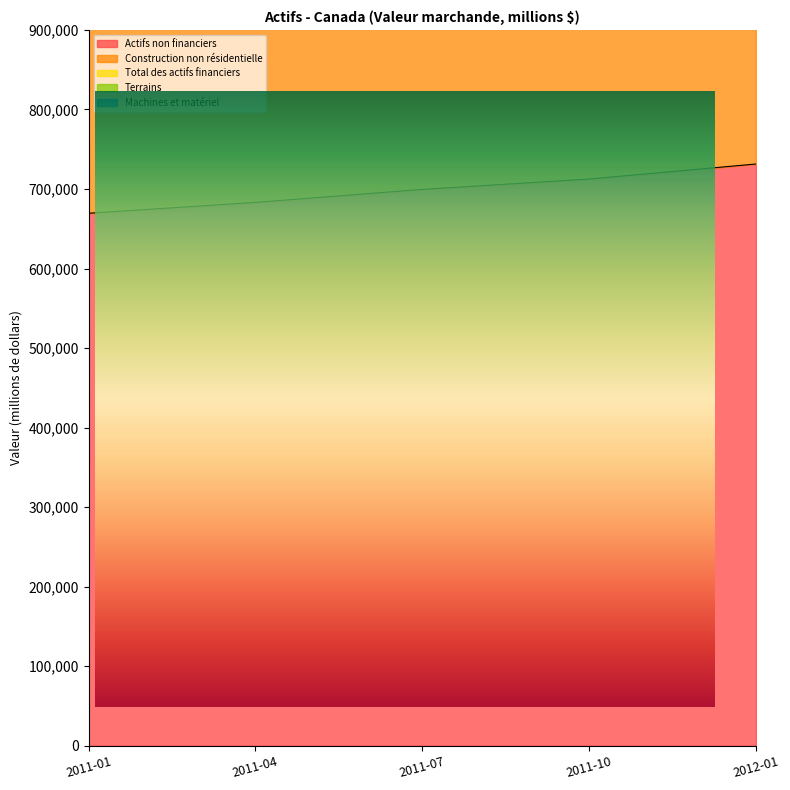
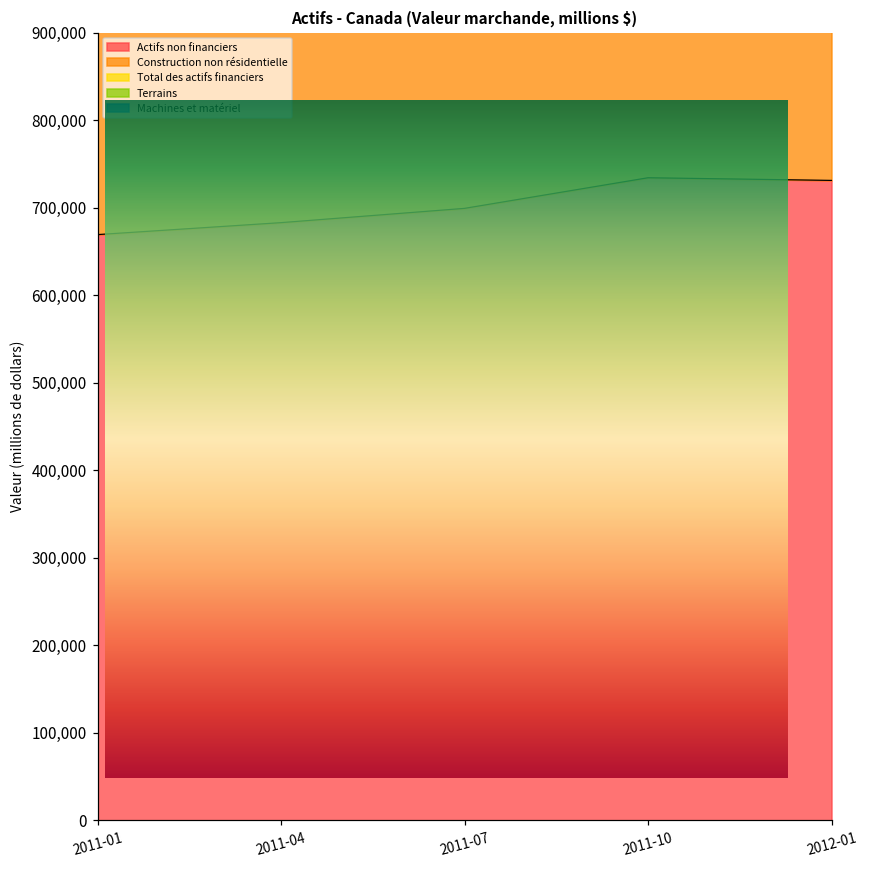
  {
    "Actifs - Canada (Valeur marchande, millions $)": {
      "Actifs non financiers": {
        "2011-01": "670,000",
        "2011-04": "680,000",
        "2011-07": "700,000",
-       "2011-10": "710,000",
+       "2011-10": "730,000",
        "2012-01": "730,000"
      }
    }
  }
